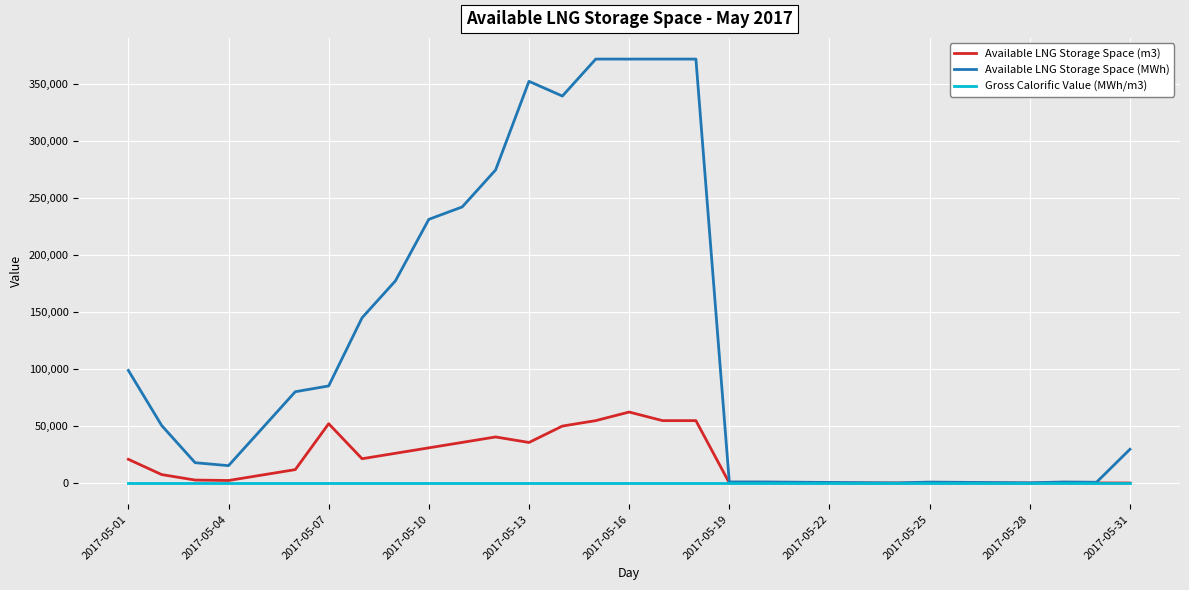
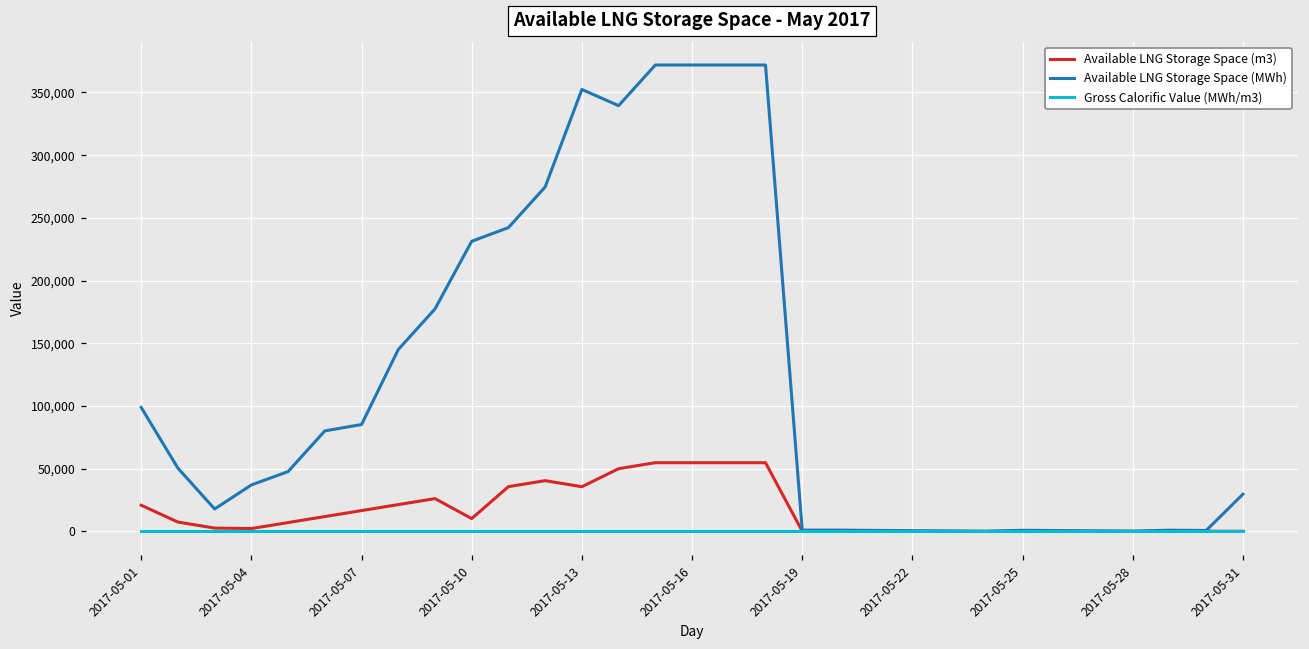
  {
    "Available LNG Storage Space (m3)": {
      "2017-05-01": "21,000",
      "2017-05-04": "2,000",
-     "2017-05-07": "52,000",
-     "2017-05-10": "31,000",
+     "2017-05-07": "17,000",
+     "2017-05-10": "10,000",
      "2017-05-13": "36,000",
-     "2017-05-16": "62,000"
+     "2017-05-16": "55,000"
    },
    "Available LNG Storage Space (MWh)": {
      "2017-05-01": "99,000",
-     "2017-05-04": "15,000",
+     "2017-05-04": "37,000",
      "2017-05-07": "85,000",
      "2017-05-10": "231,000",
      "2017-05-13": "352,000",
      "2017-05-16": "372,000",
      "2017-05-31": "30,000"
    },
    "Gross Calorific Value (MWh/m3)": {
      "2017-05-01": "0",
      "2017-05-04": "0",
      "2017-05-07": "0",
      "2017-05-10": "0",
      "2017-05-13": "0",
      "2017-05-16": "0"
    }
  }
